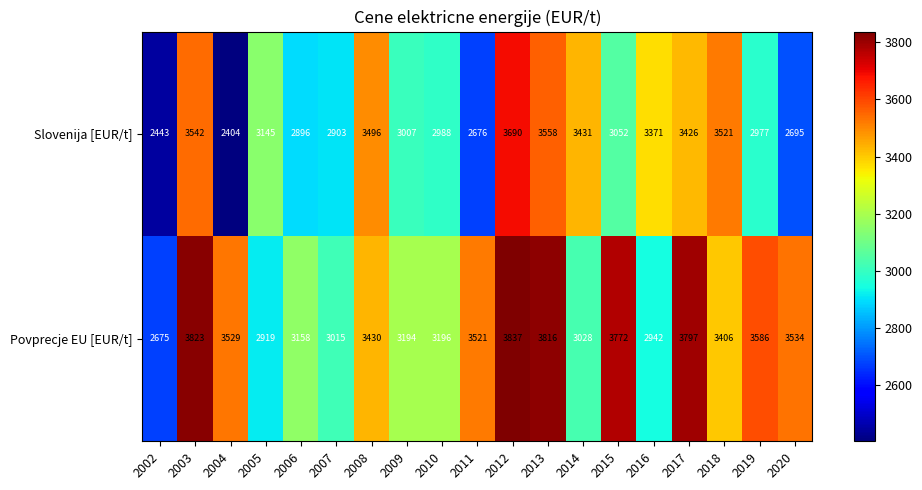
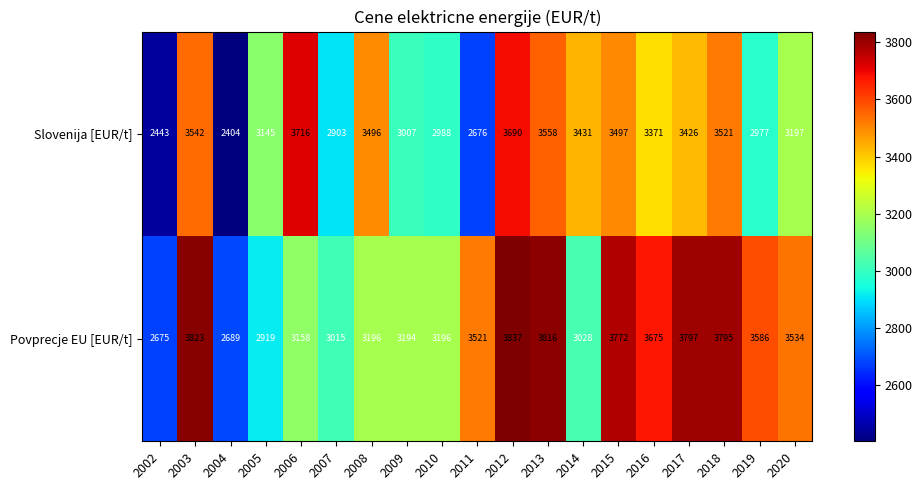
  {
    "Slovenija [EUR/t]": {
      "2002": 2443,
      "2003": 3542,
      "2004": 2404,
      "2005": 3145,
-     "2006": 2896,
+     "2006": 3716,
      "2007": 2903,
      "2008": 3496,
      "2009": 3007,
      "2010": 2988,
      "2011": 2676,
      "2012": 3690,
      "2013": 3558,
      "2014": 3431,
-     "2015": 3052,
+     "2015": 3497,
      "2016": 3371,
      "2017": 3426,
      "2018": 3521,
      "2019": 2977,
-     "2020": 2695
+     "2020": 3197
    },
    "Povprecje EU [EUR/t]": {
      "2002": 2675,
      "2003": 3823,
-     "2004": 3529,
+     "2004": 2689,
      "2005": 2919,
      "2006": 3158,
      "2007": 3015,
-     "2008": 3430,
+     "2008": 3196,
      "2009": 3194,
      "2010": 3196,
      "2011": 3521,
      "2012": 3837,
      "2013": 3816,
      "2014": 3028,
      "2015": 3772,
-     "2016": 2942,
+     "2016": 3675,
      "2017": 3797,
-     "2018": 3406,
+     "2018": 3795,
      "2019": 3586,
      "2020": 3534
    }
  }
